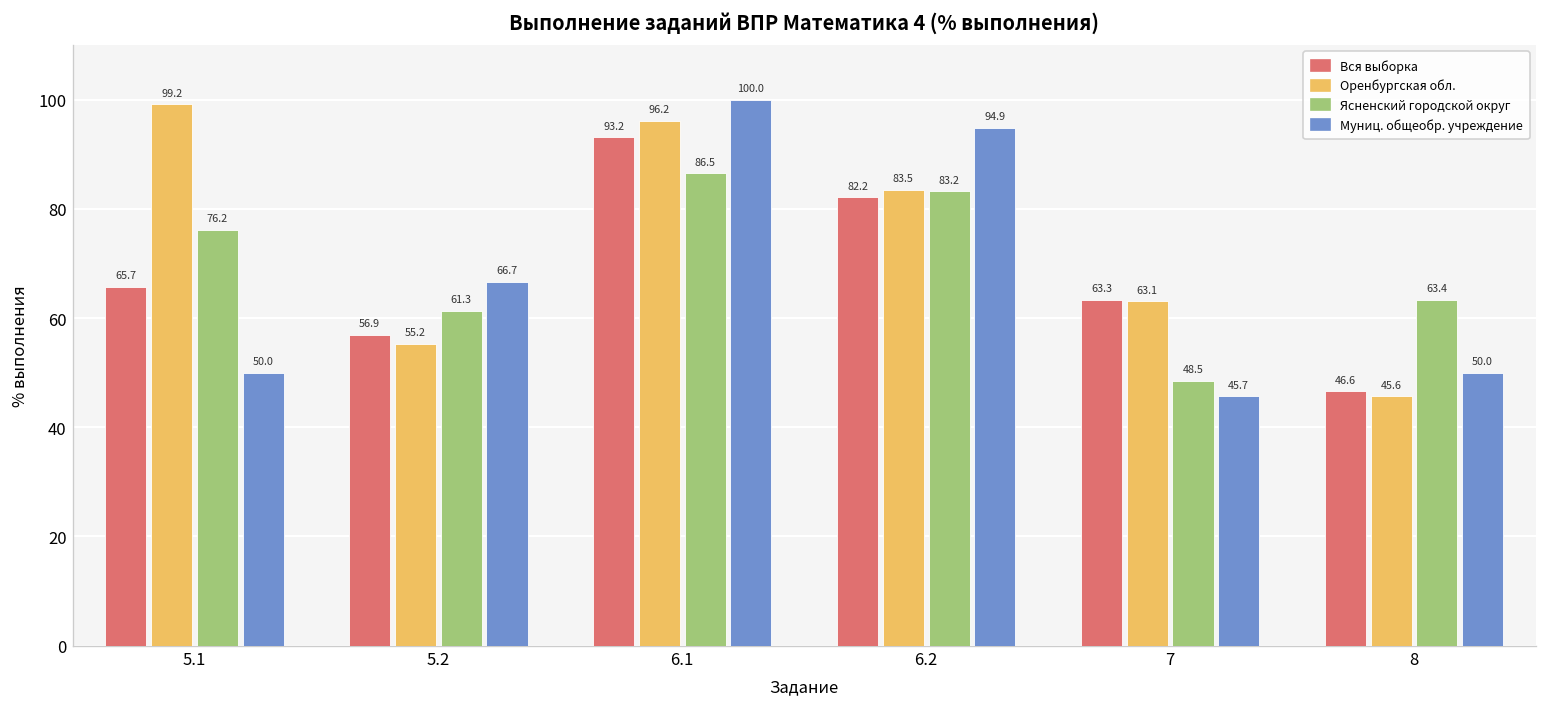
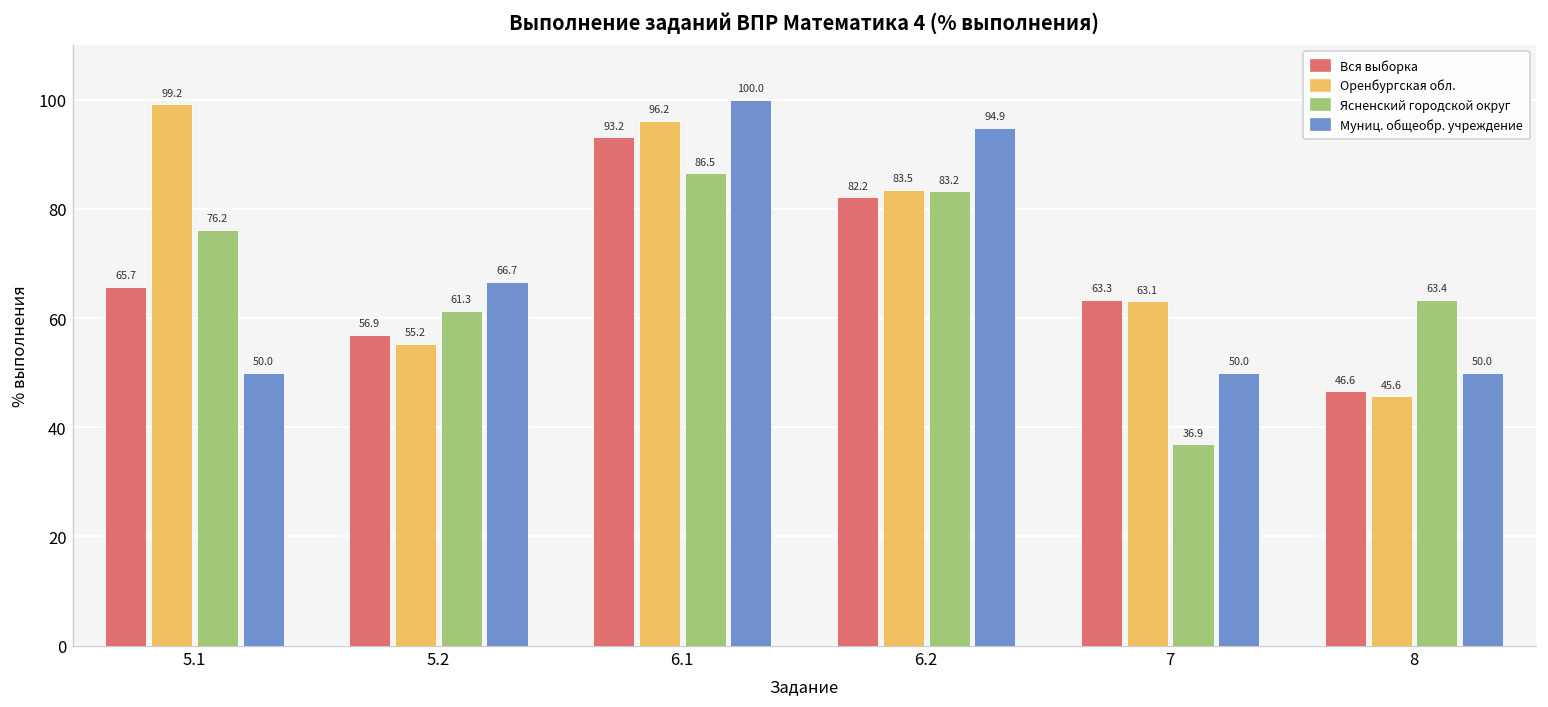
  {
    "Вся выборка": {
      "5.1": 65.7,
      "5.2": 56.9,
      "6.1": 93.2,
      "6.2": 82.2,
      "7": 63.3,
      "8": 46.6
    },
    "Оренбургская обл.": {
      "5.1": 99.2,
      "5.2": 55.2,
      "6.1": 96.2,
      "6.2": 83.5,
      "7": 63.1,
      "8": 45.6
    },
    "Ясненский городской округ": {
      "5.1": 76.2,
      "5.2": 61.3,
      "6.1": 86.5,
      "6.2": 83.2,
-     "7": 48.5,
+     "7": 36.9,
      "8": 63.4
    },
    "Муниц. общеобр. учреждение": {
      "5.1": 50.0,
      "5.2": 66.7,
      "6.1": 100.0,
      "6.2": 94.9,
-     "7": 45.7,
+     "7": 50.0,
      "8": 50.0
    }
  }
